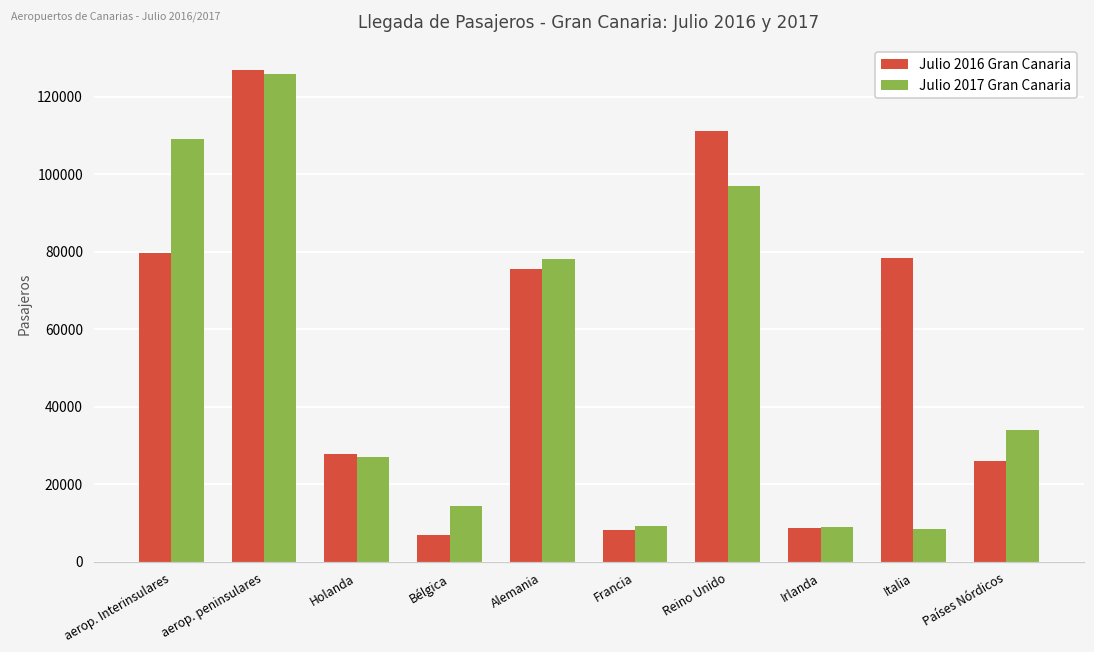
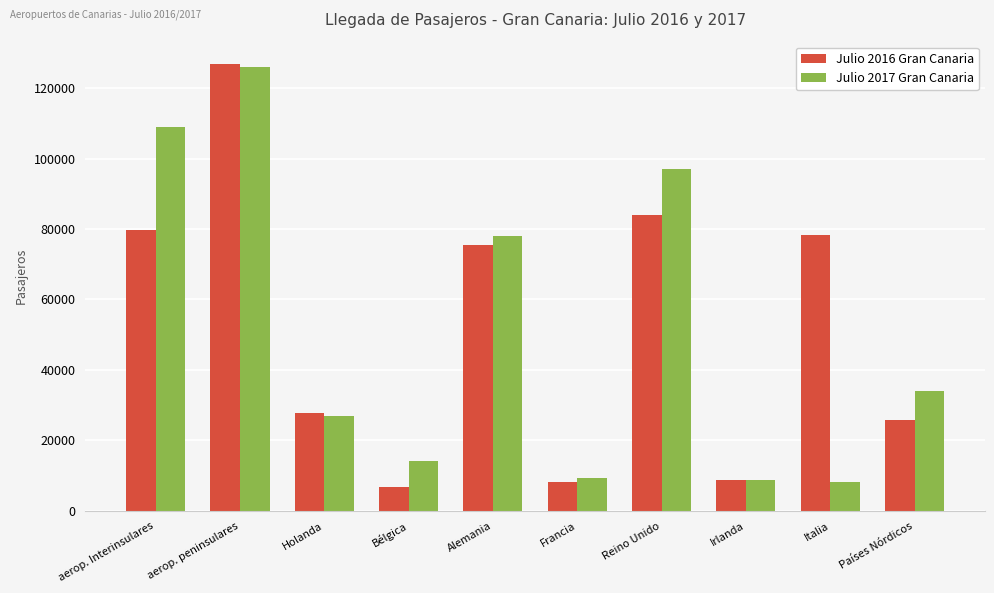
  {
    "Julio 2016 Gran Canaria": {
      "aerop. Interinsulares": 80000,
      "aerop. peninsulares": 127000,
      "Holanda": 28000,
      "Bélgica": 7000,
      "Alemania": 76000,
      "Francia": 8000,
-     "Reino Unido": 111000,
+     "Reino Unido": 84000,
      "Irlanda": 9000,
      "Italia": 78000,
      "Países Nórdicos": 26000
    },
    "Julio 2017 Gran Canaria": {
      "aerop. Interinsulares": 109000,
      "aerop. peninsulares": 126000,
      "Holanda": 27000,
      "Bélgica": 14000,
      "Alemania": 78000,
      "Francia": 9000,
      "Reino Unido": 97000,
      "Irlanda": 9000,
      "Italia": 8000,
      "Países Nórdicos": 34000
    }
  }
